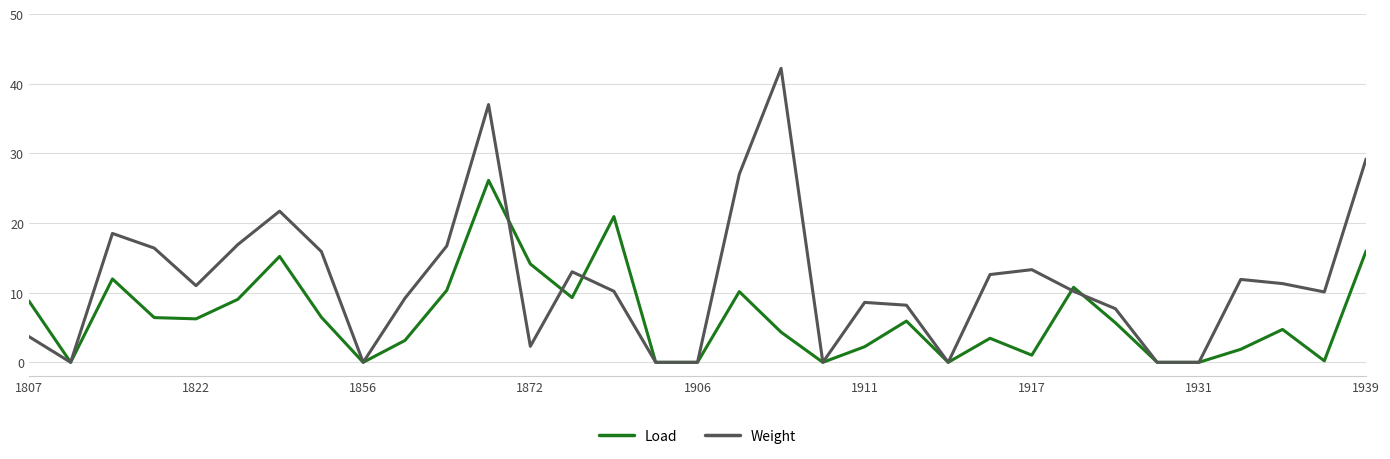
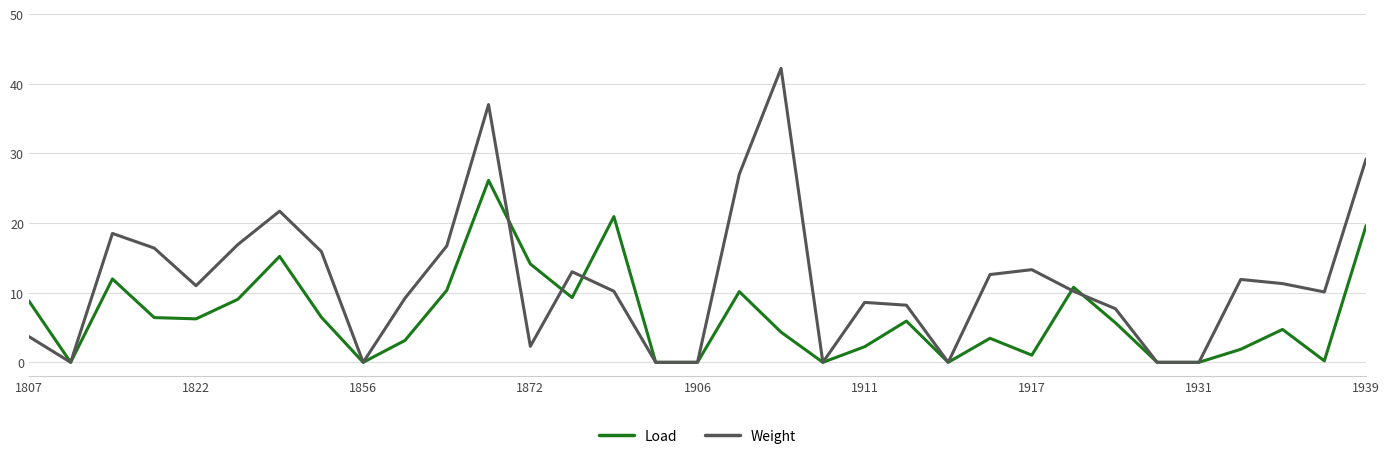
  {
    "Load": {
      "1807": 9,
      "1822": 6,
      "1872": 14,
      "1911": 2,
      "1917": 1,
-     "1939": 16
+     "1939": 20
    },
    "Weight": {
      "1807": 4,
      "1822": 11,
      "1872": 2,
      "1911": 9,
      "1917": 13,
      "1939": 29
    }
  }
